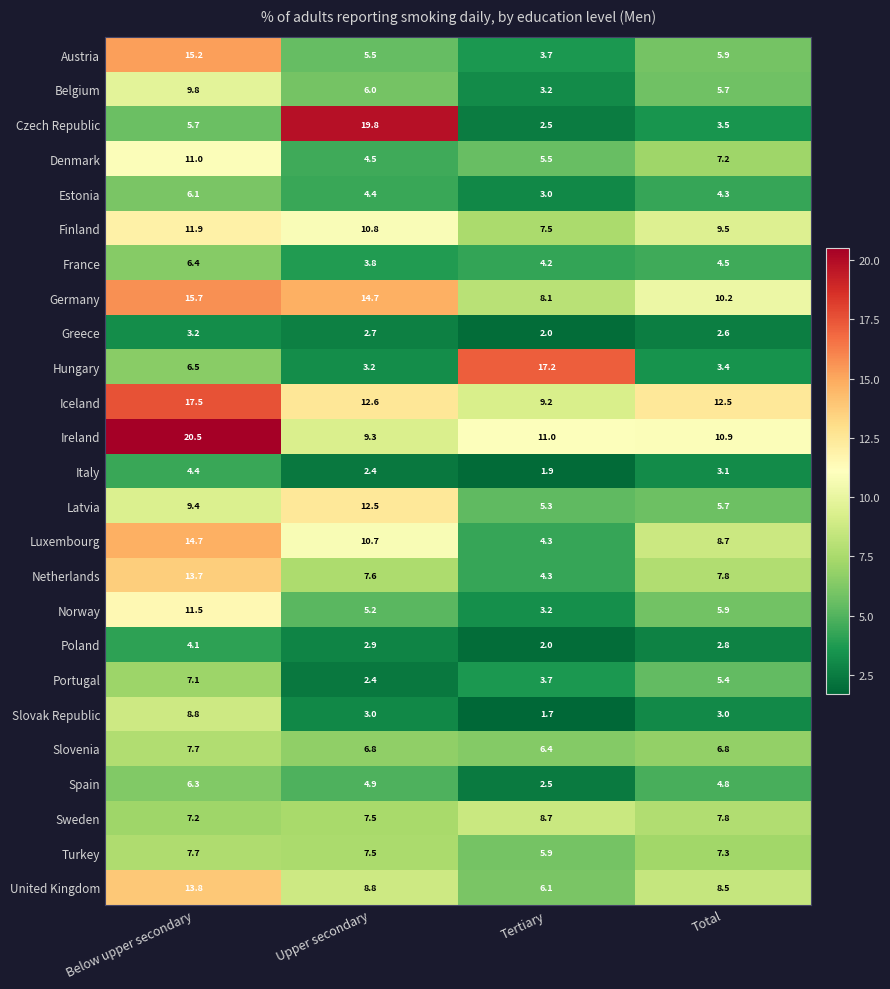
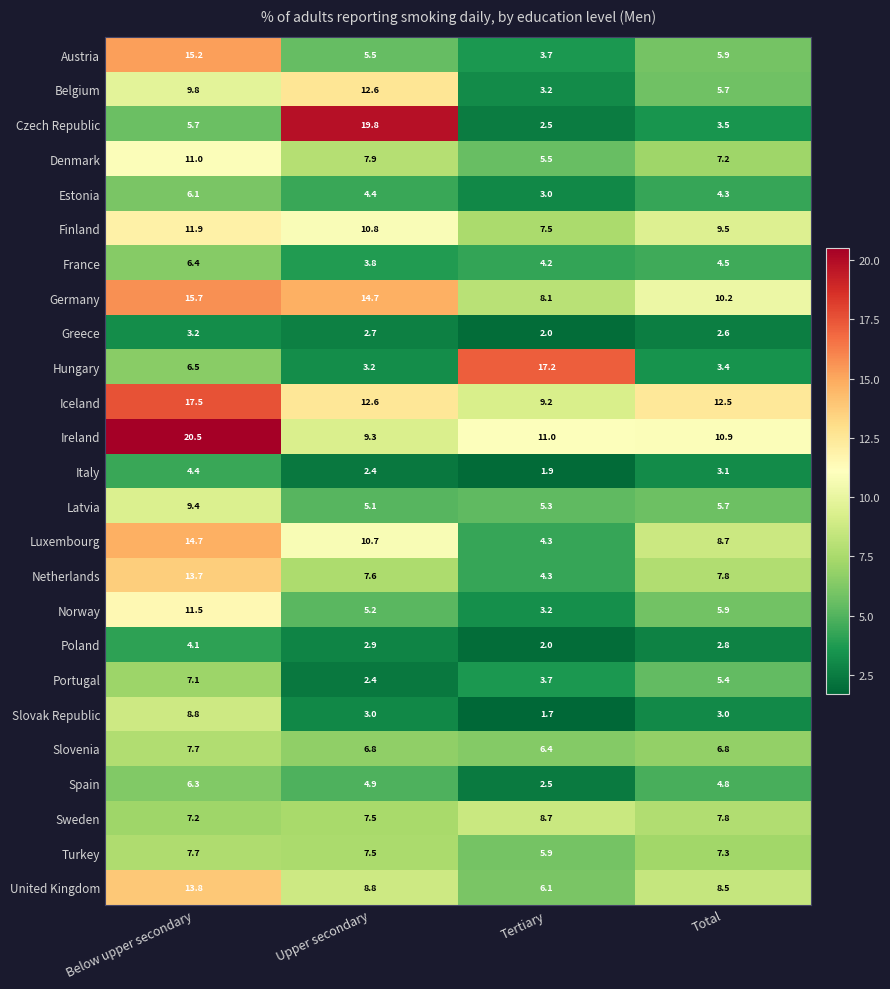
  {
    "Austria": {
      "Below upper secondary": 15.2,
      "Upper secondary": 5.5,
      "Tertiary": 3.7,
      "Total": 5.9
    },
    "Belgium": {
      "Below upper secondary": 9.8,
-     "Upper secondary": 6.0,
+     "Upper secondary": 12.6,
      "Tertiary": 3.2,
      "Total": 5.7
    },
    "Czech Republic": {
      "Below upper secondary": 5.7,
      "Upper secondary": 19.8,
      "Tertiary": 2.5,
      "Total": 3.5
    },
    "Denmark": {
      "Below upper secondary": 11.0,
-     "Upper secondary": 4.5,
+     "Upper secondary": 7.9,
      "Tertiary": 5.5,
      "Total": 7.2
    },
    "Estonia": {
      "Below upper secondary": 6.1,
      "Upper secondary": 4.4,
      "Tertiary": 3.0,
      "Total": 4.3
    },
    "Finland": {
      "Below upper secondary": 11.9,
      "Upper secondary": 10.8,
      "Tertiary": 7.5,
      "Total": 9.5
    },
    "France": {
      "Below upper secondary": 6.4,
      "Upper secondary": 3.8,
      "Tertiary": 4.2,
      "Total": 4.5
    },
    "Germany": {
      "Below upper secondary": 15.7,
      "Upper secondary": 14.7,
      "Tertiary": 8.1,
      "Total": 10.2
    },
    "Greece": {
      "Below upper secondary": 3.2,
      "Upper secondary": 2.7,
      "Tertiary": 2.0,
      "Total": 2.6
    },
    "Hungary": {
      "Below upper secondary": 6.5,
      "Upper secondary": 3.2,
      "Tertiary": 17.2,
      "Total": 3.4
    },
    "Iceland": {
      "Below upper secondary": 17.5,
      "Upper secondary": 12.6,
      "Tertiary": 9.2,
      "Total": 12.5
    },
    "Ireland": {
      "Below upper secondary": 20.5,
      "Upper secondary": 9.3,
      "Tertiary": 11.0,
      "Total": 10.9
    },
    "Italy": {
      "Below upper secondary": 4.4,
      "Upper secondary": 2.4,
      "Tertiary": 1.9,
      "Total": 3.1
    },
    "Latvia": {
      "Below upper secondary": 9.4,
-     "Upper secondary": 12.5,
+     "Upper secondary": 5.1,
      "Tertiary": 5.3,
      "Total": 5.7
    },
    "Luxembourg": {
      "Below upper secondary": 14.7,
      "Upper secondary": 10.7,
      "Tertiary": 4.3,
      "Total": 8.7
    },
    "Netherlands": {
      "Below upper secondary": 13.7,
      "Upper secondary": 7.6,
      "Tertiary": 4.3,
      "Total": 7.8
    },
    "Norway": {
      "Below upper secondary": 11.5,
      "Upper secondary": 5.2,
      "Tertiary": 3.2,
      "Total": 5.9
    },
    "Poland": {
      "Below upper secondary": 4.1,
      "Upper secondary": 2.9,
      "Tertiary": 2.0,
      "Total": 2.8
    },
    "Portugal": {
      "Below upper secondary": 7.1,
      "Upper secondary": 2.4,
      "Tertiary": 3.7,
      "Total": 5.4
    },
    "Slovak Republic": {
      "Below upper secondary": 8.8,
      "Upper secondary": 3.0,
      "Tertiary": 1.7,
      "Total": 3.0
    },
    "Slovenia": {
      "Below upper secondary": 7.7,
      "Upper secondary": 6.8,
      "Tertiary": 6.4,
      "Total": 6.8
    },
    "Spain": {
      "Below upper secondary": 6.3,
      "Upper secondary": 4.9,
      "Tertiary": 2.5,
      "Total": 4.8
    },
    "Sweden": {
      "Below upper secondary": 7.2,
      "Upper secondary": 7.5,
      "Tertiary": 8.7,
      "Total": 7.8
    },
    "Turkey": {
      "Below upper secondary": 7.7,
      "Upper secondary": 7.5,
      "Tertiary": 5.9,
      "Total": 7.3
    },
    "United Kingdom": {
      "Below upper secondary": 13.8,
      "Upper secondary": 8.8,
      "Tertiary": 6.1,
      "Total": 8.5
    }
  }
